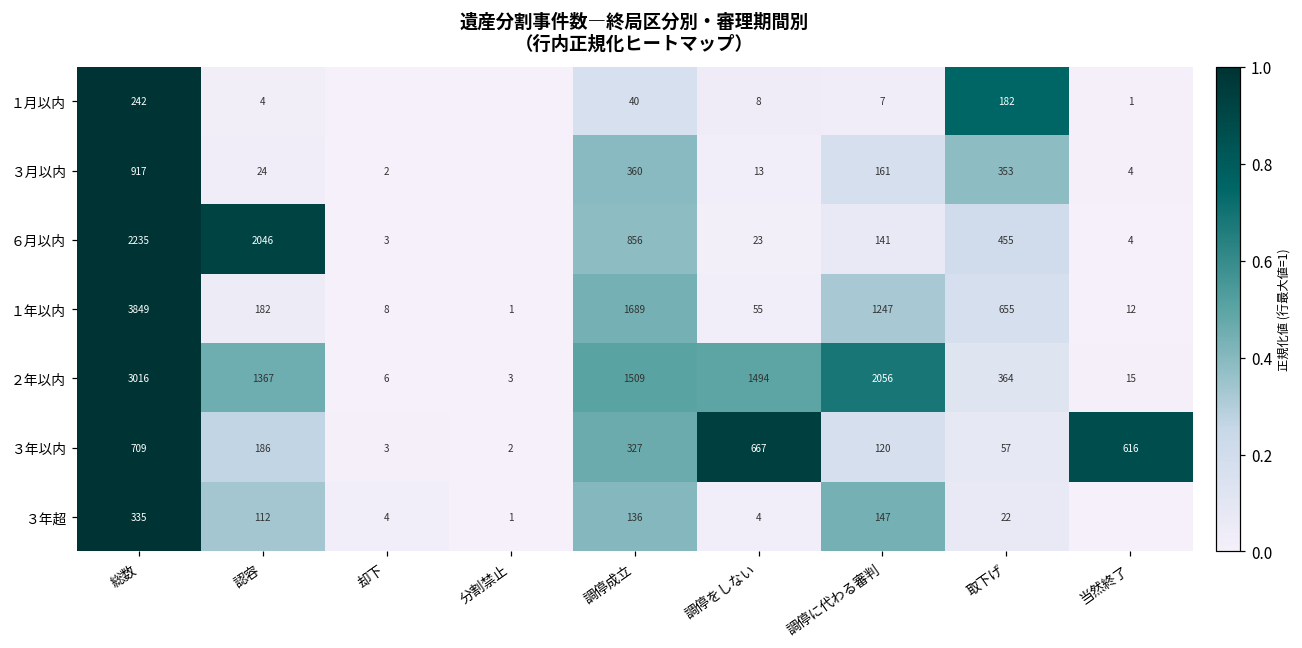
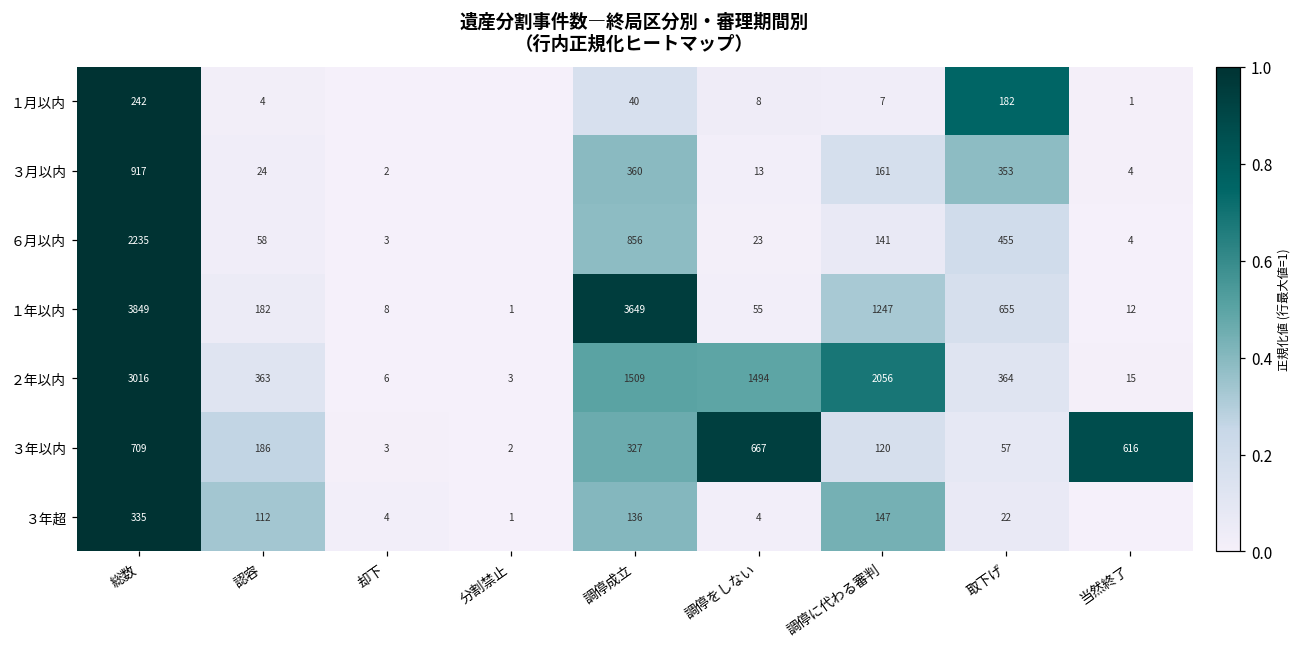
  {
    "１月以内": {
      "総数": 242,
      "認容": 4,
      "調停成立": 40,
      "調停をしない": 8,
      "調停に代わる審判": 7,
      "取下げ": 182,
      "当然終了": 1
    },
    "３月以内": {
      "総数": 917,
      "認容": 24,
      "却下": 2,
      "調停成立": 360,
      "調停をしない": 13,
      "調停に代わる審判": 161,
      "取下げ": 353,
      "当然終了": 4
    },
    "６月以内": {
      "総数": 2235,
-     "認容": 2046,
+     "認容": 58,
      "却下": 3,
      "調停成立": 856,
      "調停をしない": 23,
      "調停に代わる審判": 141,
      "取下げ": 455,
      "当然終了": 4
    },
    "１年以内": {
      "総数": 3849,
      "認容": 182,
      "却下": 8,
      "分割禁止": 1,
-     "調停成立": 1689,
+     "調停成立": 3649,
      "調停をしない": 55,
      "調停に代わる審判": 1247,
      "取下げ": 655,
      "当然終了": 12
    },
    "２年以内": {
      "総数": 3016,
-     "認容": 1367,
+     "認容": 363,
      "却下": 6,
      "分割禁止": 3,
      "調停成立": 1509,
      "調停をしない": 1494,
      "調停に代わる審判": 2056,
      "取下げ": 364,
      "当然終了": 15
    },
    "３年以内": {
      "総数": 709,
      "認容": 186,
      "却下": 3,
      "分割禁止": 2,
      "調停成立": 327,
      "調停をしない": 667,
      "調停に代わる審判": 120,
      "取下げ": 57,
      "当然終了": 616
    },
    "３年超": {
      "総数": 335,
      "認容": 112,
      "却下": 4,
      "分割禁止": 1,
      "調停成立": 136,
      "調停をしない": 4,
      "調停に代わる審判": 147,
      "取下げ": 22
    }
  }
